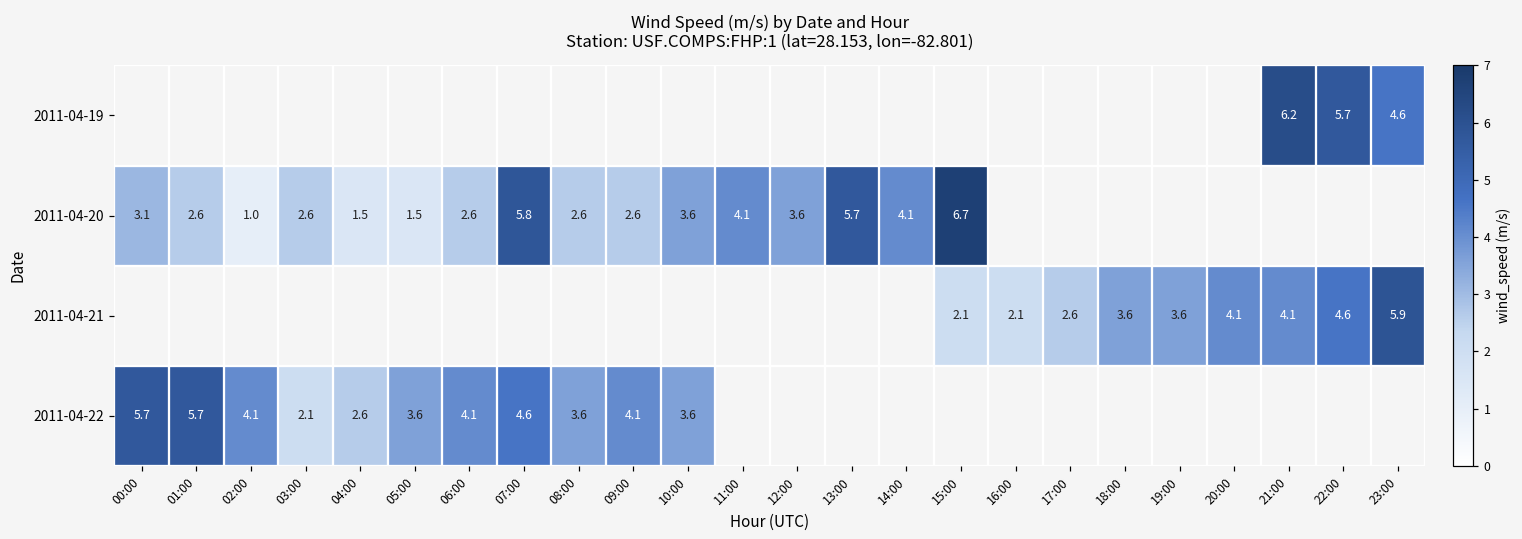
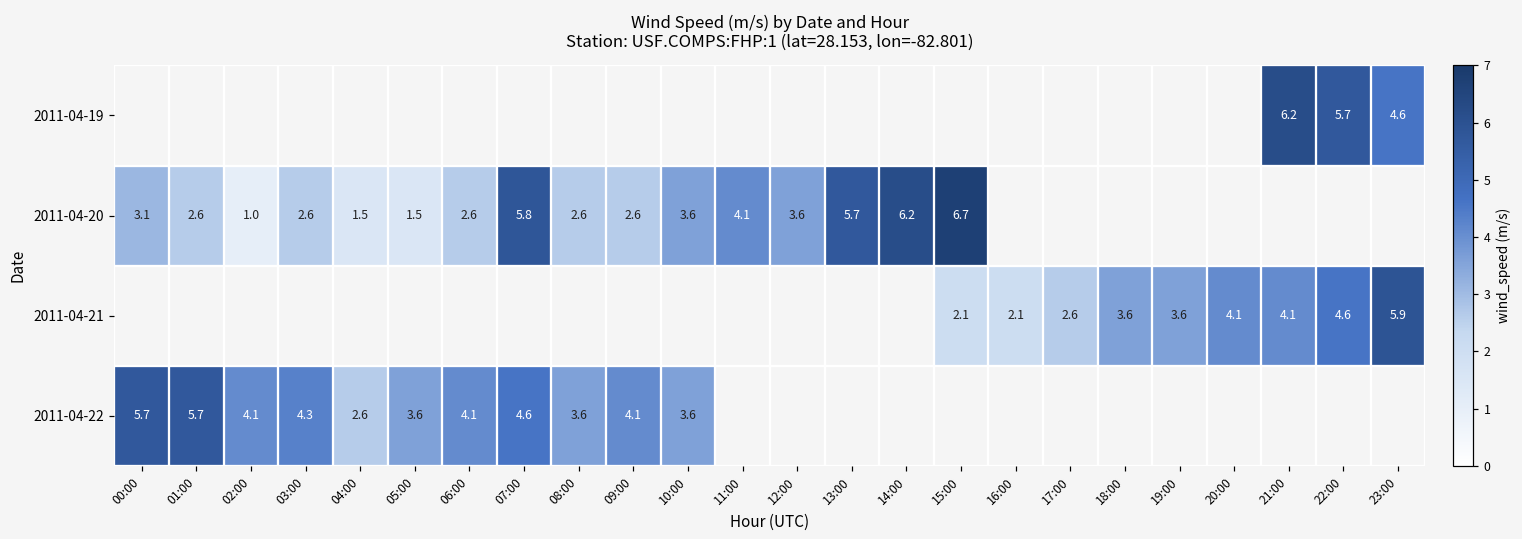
  {
    "2011-04-19": {
      "21:00": 6.2,
      "22:00": 5.7,
      "23:00": 4.6
    },
    "2011-04-20": {
      "00:00": 3.1,
      "01:00": 2.6,
      "02:00": 1.0,
      "03:00": 2.6,
      "04:00": 1.5,
      "05:00": 1.5,
      "06:00": 2.6,
      "07:00": 5.8,
      "08:00": 2.6,
      "09:00": 2.6,
      "10:00": 3.6,
      "11:00": 4.1,
      "12:00": 3.6,
      "13:00": 5.7,
-     "14:00": 4.1,
+     "14:00": 6.2,
      "15:00": 6.7
    },
    "2011-04-21": {
      "15:00": 2.1,
      "16:00": 2.1,
      "17:00": 2.6,
      "18:00": 3.6,
      "19:00": 3.6,
      "20:00": 4.1,
      "21:00": 4.1,
      "22:00": 4.6,
      "23:00": 5.9
    },
    "2011-04-22": {
      "00:00": 5.7,
      "01:00": 5.7,
      "02:00": 4.1,
-     "03:00": 2.1,
+     "03:00": 4.3,
      "04:00": 2.6,
      "05:00": 3.6,
      "06:00": 4.1,
      "07:00": 4.6,
      "08:00": 3.6,
      "09:00": 4.1,
      "10:00": 3.6
    }
  }
